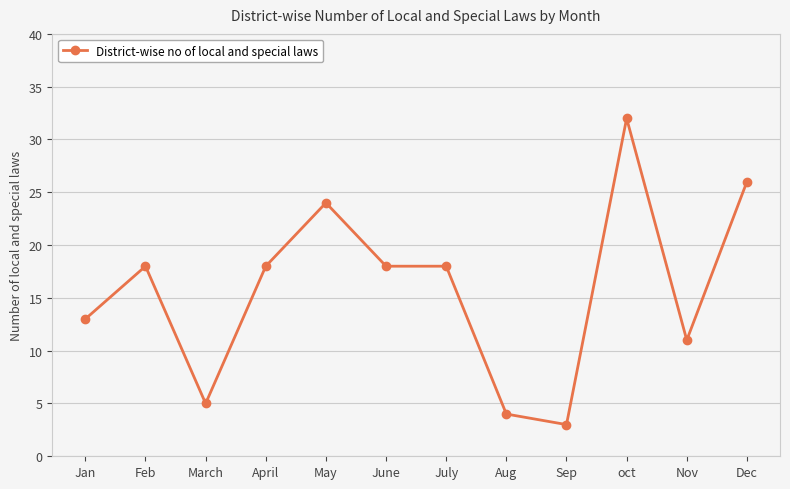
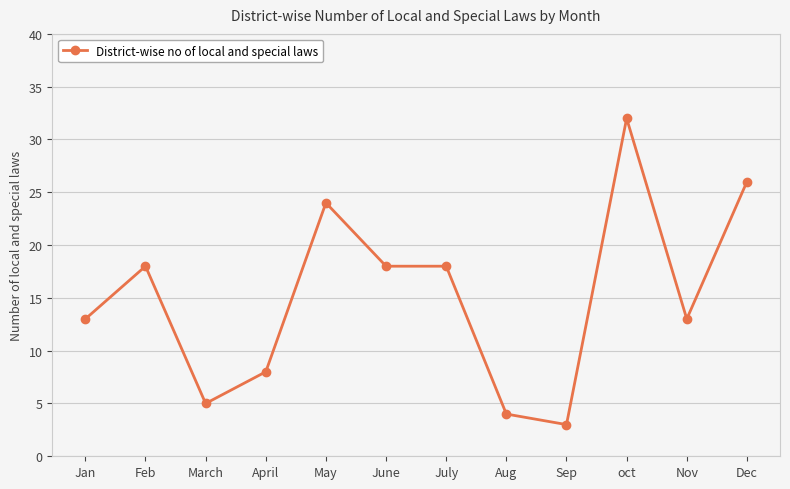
  {
    "Jan": 13,
    "Feb": 18,
    "March": 5,
-   "April": 18,
+   "April": 8,
    "May": 24,
    "June": 18,
    "July": 18,
    "Aug": 4,
    "Sep": 3,
    "oct": 32,
-   "Nov": 11,
+   "Nov": 13,
    "Dec": 26
  }
